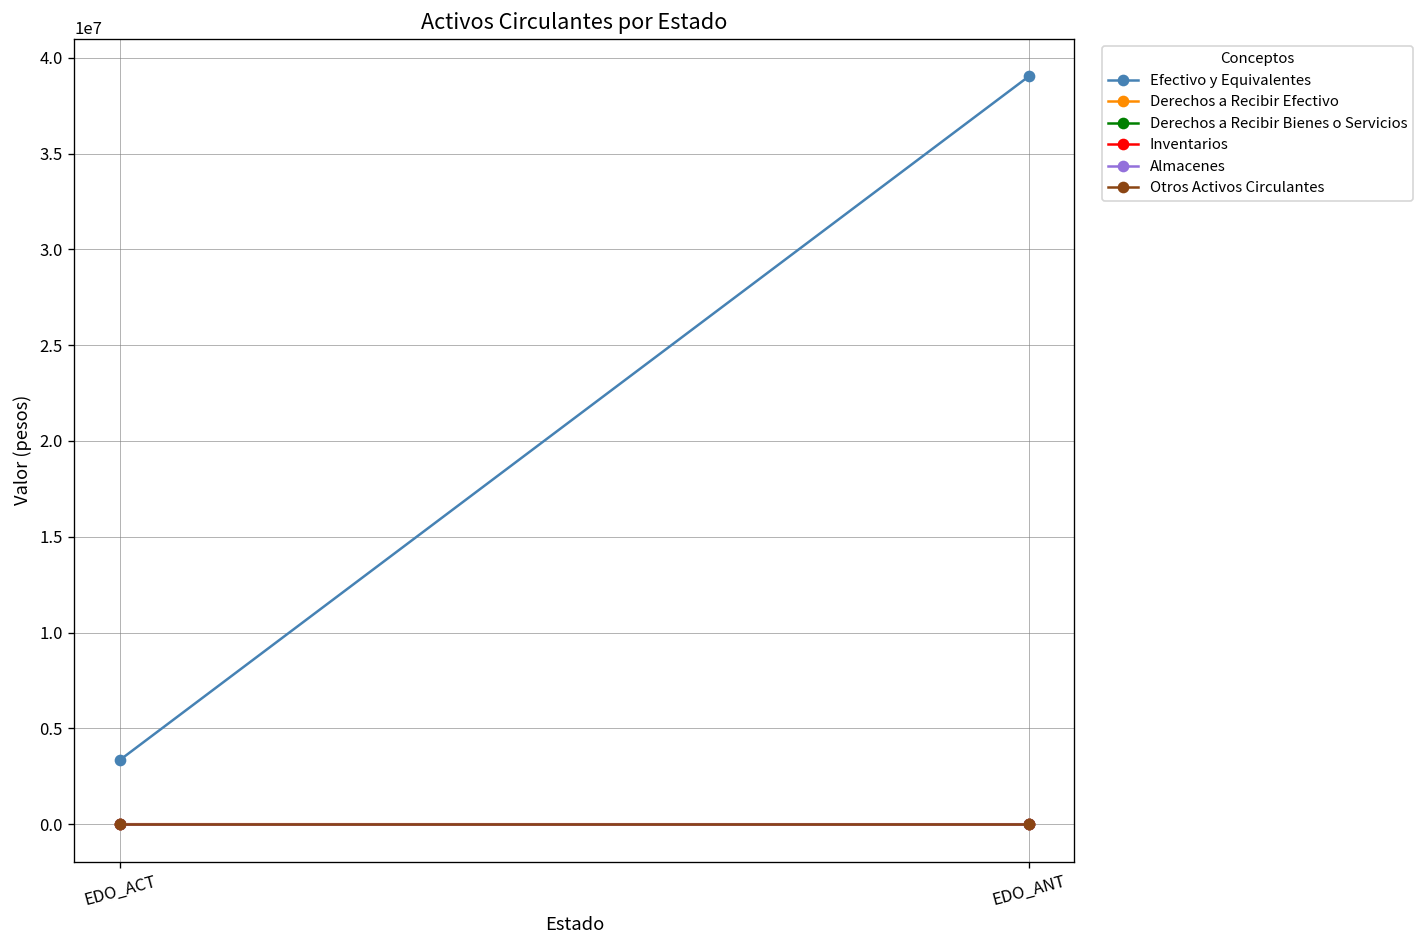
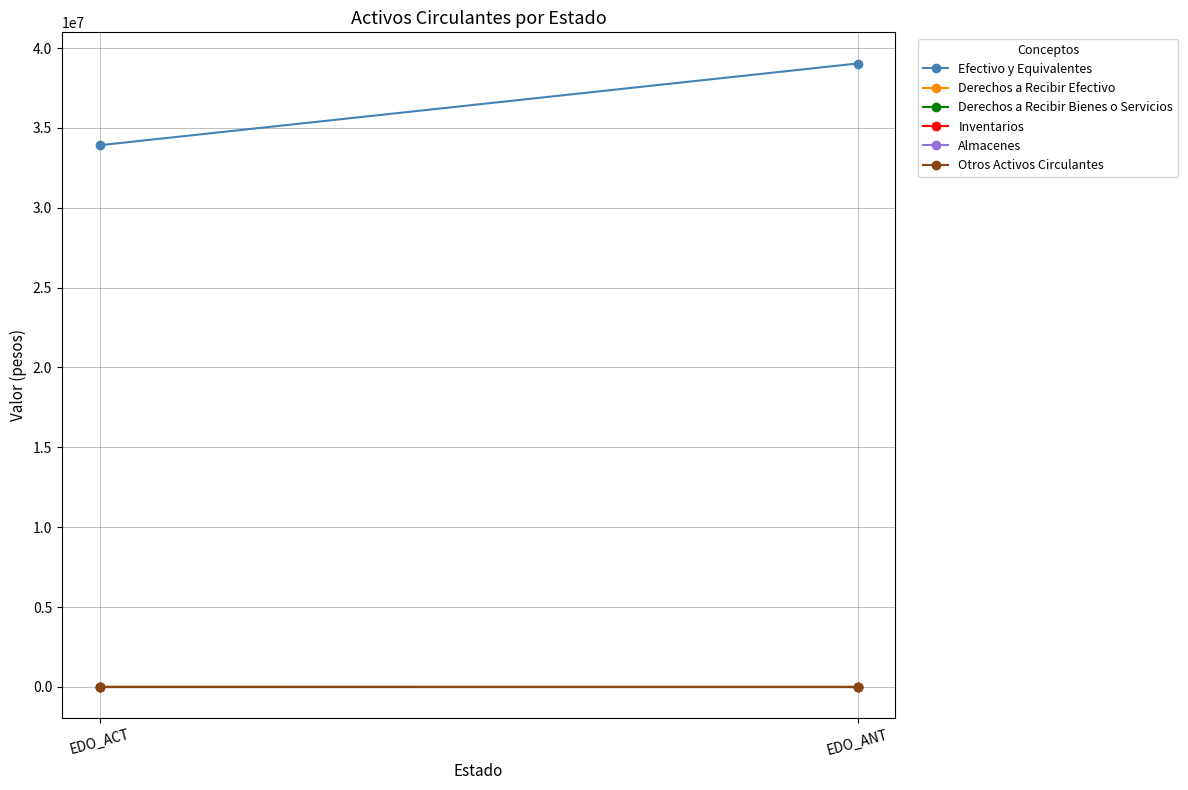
  {
    "Efectivo y Equivalentes": {
-     "EDO_ACT": 3300000,
+     "EDO_ACT": 33900000,
      "EDO_ANT": 39000000
    },
    "Otros Activos Circulantes": {
      "EDO_ACT": 0,
      "EDO_ANT": 0
    }
  }
